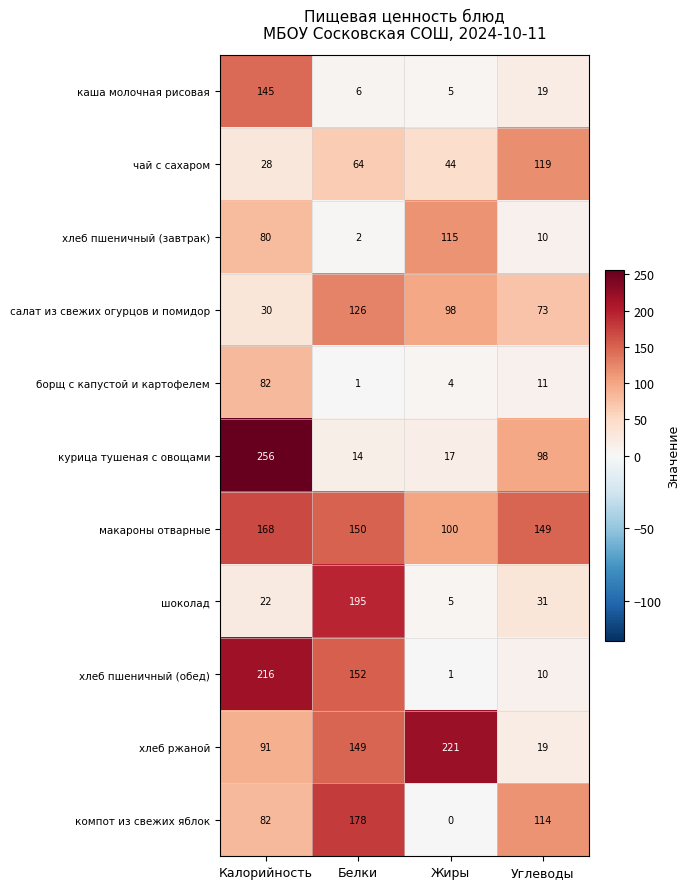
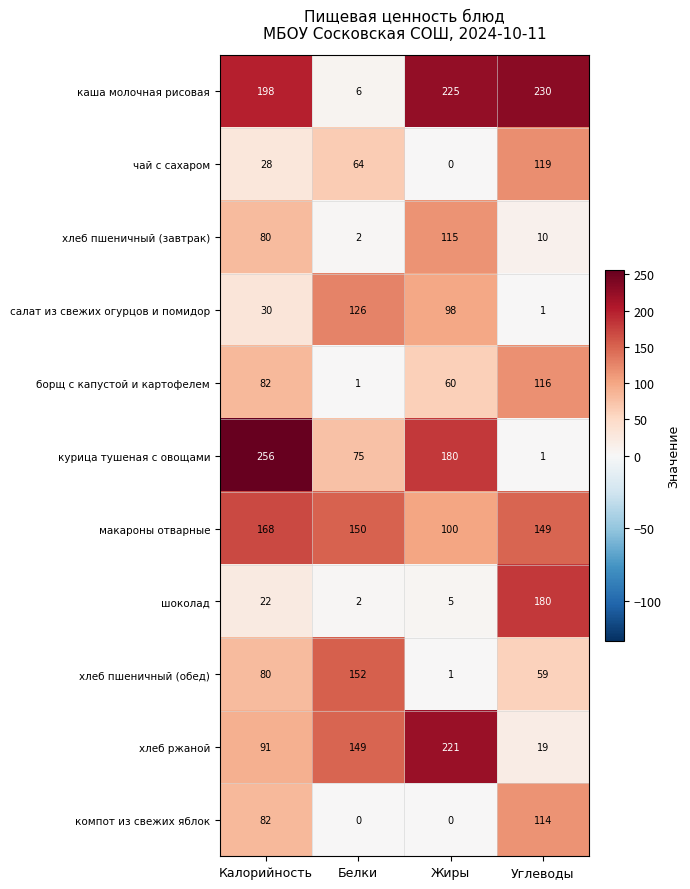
  {
    "каша молочная рисовая": {
-     "Калорийность": 145,
+     "Калорийность": 198,
      "Белки": 6,
-     "Жиры": 5,
-     "Углеводы": 19
+     "Жиры": 225,
+     "Углеводы": 230
    },
    "чай с сахаром": {
      "Калорийность": 28,
      "Белки": 64,
-     "Жиры": 44,
+     "Жиры": 0,
      "Углеводы": 119
    },
    "хлеб пшеничный (завтрак)": {
      "Калорийность": 80,
      "Белки": 2,
      "Жиры": 115,
      "Углеводы": 10
    },
    "салат из свежих огурцов и помидор": {
      "Калорийность": 30,
      "Белки": 126,
      "Жиры": 98,
-     "Углеводы": 73
+     "Углеводы": 1
    },
    "борщ с капустой и картофелем": {
      "Калорийность": 82,
      "Белки": 1,
-     "Жиры": 4,
-     "Углеводы": 11
+     "Жиры": 60,
+     "Углеводы": 116
    },
    "курица тушеная с овощами": {
      "Калорийность": 256,
-     "Белки": 14,
-     "Жиры": 17,
-     "Углеводы": 98
+     "Белки": 75,
+     "Жиры": 180,
+     "Углеводы": 1
    },
    "макароны отварные": {
      "Калорийность": 168,
      "Белки": 150,
      "Жиры": 100,
      "Углеводы": 149
    },
    "шоколад": {
      "Калорийность": 22,
-     "Белки": 195,
+     "Белки": 2,
      "Жиры": 5,
-     "Углеводы": 31
+     "Углеводы": 180
    },
    "хлеб пшеничный (обед)": {
-     "Калорийность": 216,
+     "Калорийность": 80,
      "Белки": 152,
      "Жиры": 1,
-     "Углеводы": 10
+     "Углеводы": 59
    },
    "хлеб ржаной": {
      "Калорийность": 91,
      "Белки": 149,
      "Жиры": 221,
      "Углеводы": 19
    },
    "компот из свежих яблок": {
      "Калорийность": 82,
-     "Белки": 178,
+     "Белки": 0,
      "Жиры": 0,
      "Углеводы": 114
    }
  }
